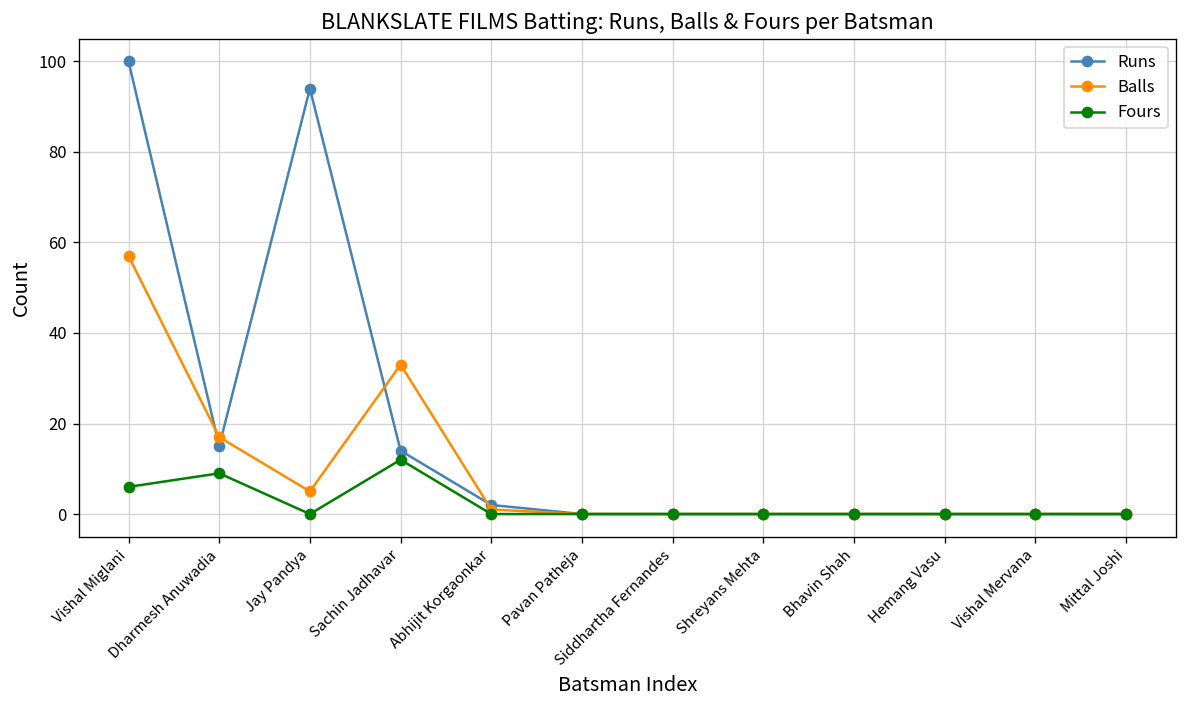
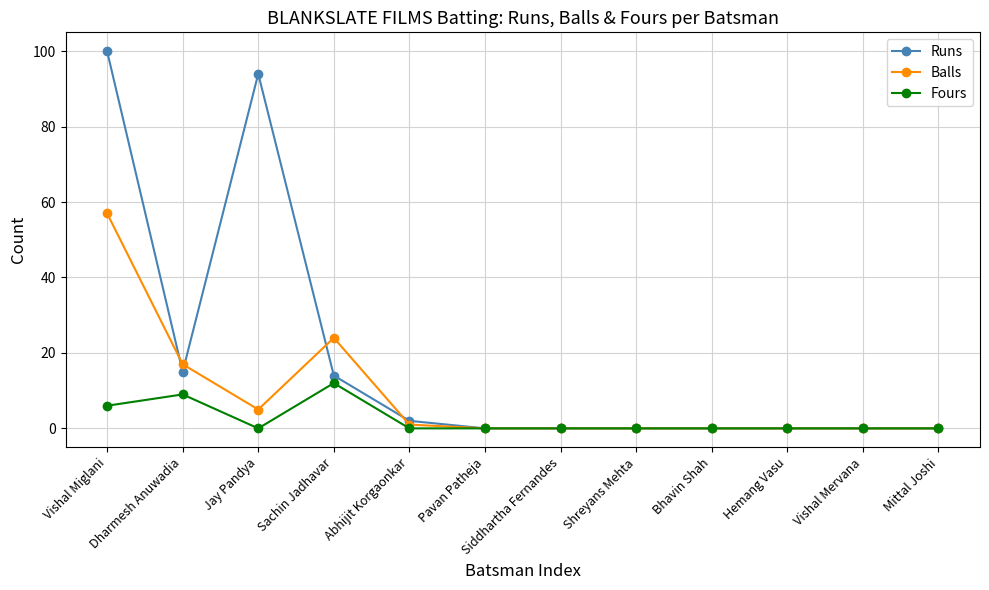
  {
    "Runs": {
      "Vishal Miglani": 100,
      "Dharmesh Anuwadia": 15,
      "Jay Pandya": 94,
      "Sachin Jadhavar": 14,
      "Abhijit Korgaonkar": 2
    },
    "Balls": {
      "Vishal Miglani": 57,
      "Dharmesh Anuwadia": 17,
      "Jay Pandya": 5,
-     "Sachin Jadhavar": 33,
+     "Sachin Jadhavar": 24,
      "Abhijit Korgaonkar": 1
    },
    "Fours": {
      "Vishal Miglani": 6,
      "Dharmesh Anuwadia": 9,
      "Jay Pandya": 0,
      "Sachin Jadhavar": 12,
      "Abhijit Korgaonkar": 0
    }
  }
